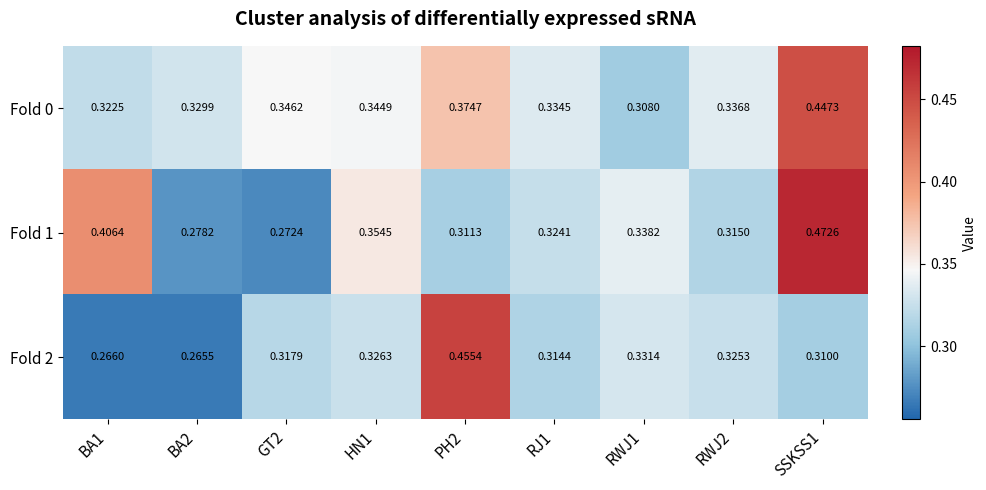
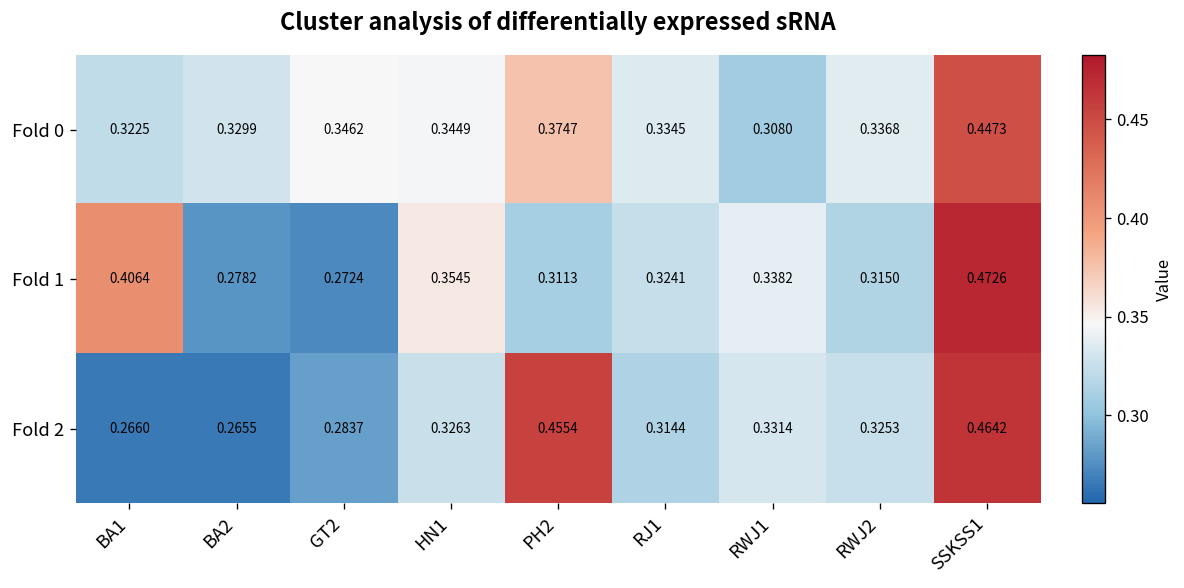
  {
    "Fold 0": {
      "BA1": 0.3225,
      "BA2": 0.3299,
      "GT2": 0.3462,
      "HN1": 0.3449,
      "PH2": 0.3747,
      "RJ1": 0.3345,
      "RWJ1": 0.3080,
      "RWJ2": 0.3368,
      "SSKSS1": 0.4473
    },
    "Fold 1": {
      "BA1": 0.4064,
      "BA2": 0.2782,
      "GT2": 0.2724,
      "HN1": 0.3545,
      "PH2": 0.3113,
      "RJ1": 0.3241,
      "RWJ1": 0.3382,
      "RWJ2": 0.3150,
      "SSKSS1": 0.4726
    },
    "Fold 2": {
      "BA1": 0.2660,
      "BA2": 0.2655,
-     "GT2": 0.3179,
+     "GT2": 0.2837,
      "HN1": 0.3263,
      "PH2": 0.4554,
      "RJ1": 0.3144,
      "RWJ1": 0.3314,
      "RWJ2": 0.3253,
-     "SSKSS1": 0.3100
+     "SSKSS1": 0.4642
    }
  }
